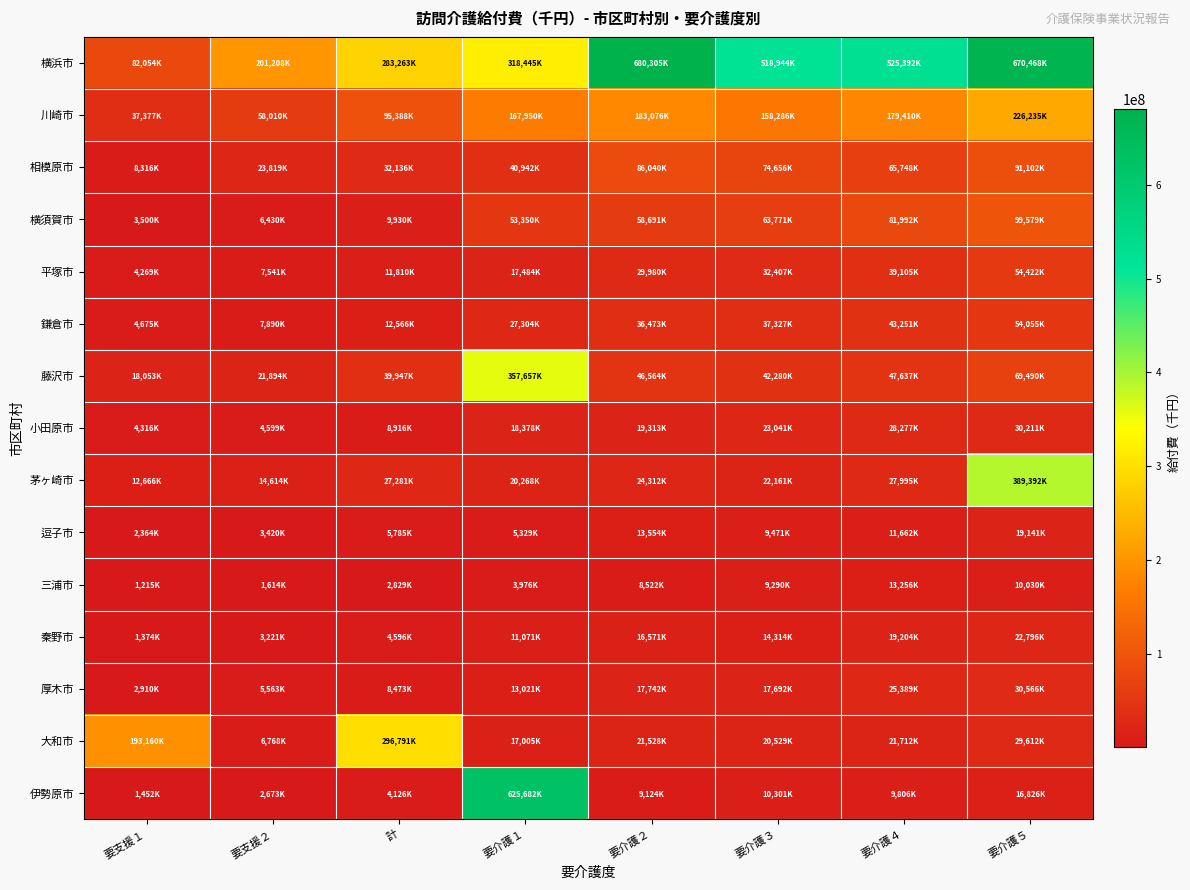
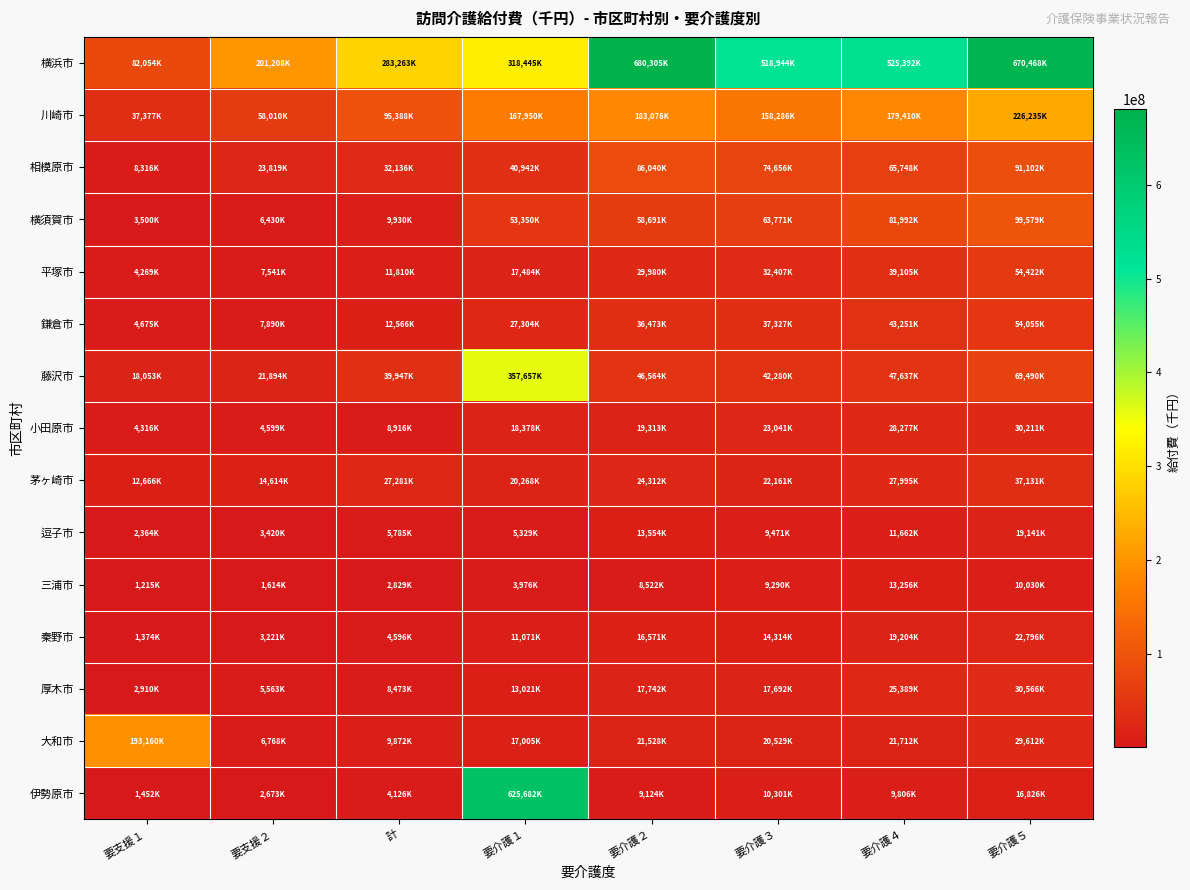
  {
    "横浜市": {
      "要支援１": "82,054K",
      "要支援２": "201,208K",
      "計": "283,263K",
      "要介護１": "318,445K",
      "要介護２": "680,305K",
      "要介護３": "518,944K",
      "要介護４": "525,392K",
      "要介護５": "670,468K"
    },
    "川崎市": {
      "要支援１": "37,377K",
      "要支援２": "58,010K",
      "計": "95,388K",
      "要介護１": "167,950K",
      "要介護２": "183,076K",
      "要介護３": "158,286K",
      "要介護４": "179,410K",
      "要介護５": "226,235K"
    },
    "相模原市": {
      "要支援１": "8,316K",
      "要支援２": "23,819K",
      "計": "32,136K",
      "要介護１": "40,942K",
      "要介護２": "86,040K",
      "要介護３": "74,656K",
      "要介護４": "65,748K",
      "要介護５": "91,102K"
    },
    "横須賀市": {
      "要支援１": "3,500K",
      "要支援２": "6,430K",
      "計": "9,930K",
      "要介護１": "53,350K",
      "要介護２": "58,691K",
      "要介護３": "63,771K",
      "要介護４": "81,992K",
      "要介護５": "99,579K"
    },
    "平塚市": {
      "要支援１": "4,269K",
      "要支援２": "7,541K",
      "計": "11,810K",
      "要介護１": "17,484K",
      "要介護２": "29,980K",
      "要介護３": "32,407K",
      "要介護４": "39,105K",
      "要介護５": "54,422K"
    },
    "鎌倉市": {
      "要支援１": "4,675K",
      "要支援２": "7,890K",
      "計": "12,566K",
      "要介護１": "27,304K",
      "要介護２": "36,473K",
      "要介護３": "37,327K",
      "要介護４": "43,251K",
      "要介護５": "54,055K"
    },
    "藤沢市": {
      "要支援１": "18,053K",
      "要支援２": "21,894K",
      "計": "39,947K",
      "要介護１": "357,657K",
      "要介護２": "46,564K",
      "要介護３": "42,280K",
      "要介護４": "47,637K",
      "要介護５": "69,490K"
    },
    "小田原市": {
      "要支援１": "4,316K",
      "要支援２": "4,599K",
      "計": "8,916K",
      "要介護１": "18,378K",
      "要介護２": "19,313K",
      "要介護３": "23,041K",
      "要介護４": "28,277K",
      "要介護５": "30,211K"
    },
    "茅ヶ崎市": {
      "要支援１": "12,666K",
      "要支援２": "14,614K",
      "計": "27,281K",
      "要介護１": "20,268K",
      "要介護２": "24,312K",
      "要介護３": "22,161K",
      "要介護４": "27,995K",
-     "要介護５": "389,392K"
+     "要介護５": "37,131K"
    },
    "逗子市": {
      "要支援１": "2,364K",
      "要支援２": "3,420K",
      "計": "5,785K",
      "要介護１": "5,329K",
      "要介護２": "13,554K",
      "要介護３": "9,471K",
      "要介護４": "11,662K",
      "要介護５": "19,141K"
    },
    "三浦市": {
      "要支援１": "1,215K",
      "要支援２": "1,614K",
      "計": "2,829K",
      "要介護１": "3,976K",
      "要介護２": "8,522K",
      "要介護３": "9,290K",
      "要介護４": "13,256K",
      "要介護５": "10,030K"
    },
    "秦野市": {
      "要支援１": "1,374K",
      "要支援２": "3,221K",
      "計": "4,596K",
      "要介護１": "11,071K",
      "要介護２": "16,571K",
      "要介護３": "14,314K",
      "要介護４": "19,204K",
      "要介護５": "22,796K"
    },
    "厚木市": {
      "要支援１": "2,910K",
      "要支援２": "5,563K",
      "計": "8,473K",
      "要介護１": "13,021K",
      "要介護２": "17,742K",
      "要介護３": "17,692K",
      "要介護４": "25,389K",
      "要介護５": "30,566K"
    },
    "大和市": {
      "要支援１": "193,160K",
      "要支援２": "6,768K",
-     "計": "296,791K",
+     "計": "9,872K",
      "要介護１": "17,005K",
      "要介護２": "21,528K",
      "要介護３": "20,529K",
      "要介護４": "21,712K",
      "要介護５": "29,612K"
    },
    "伊勢原市": {
      "要支援１": "1,452K",
      "要支援２": "2,673K",
      "計": "4,126K",
      "要介護１": "625,682K",
      "要介護２": "9,124K",
      "要介護３": "10,301K",
      "要介護４": "9,806K",
      "要介護５": "16,826K"
    }
  }
